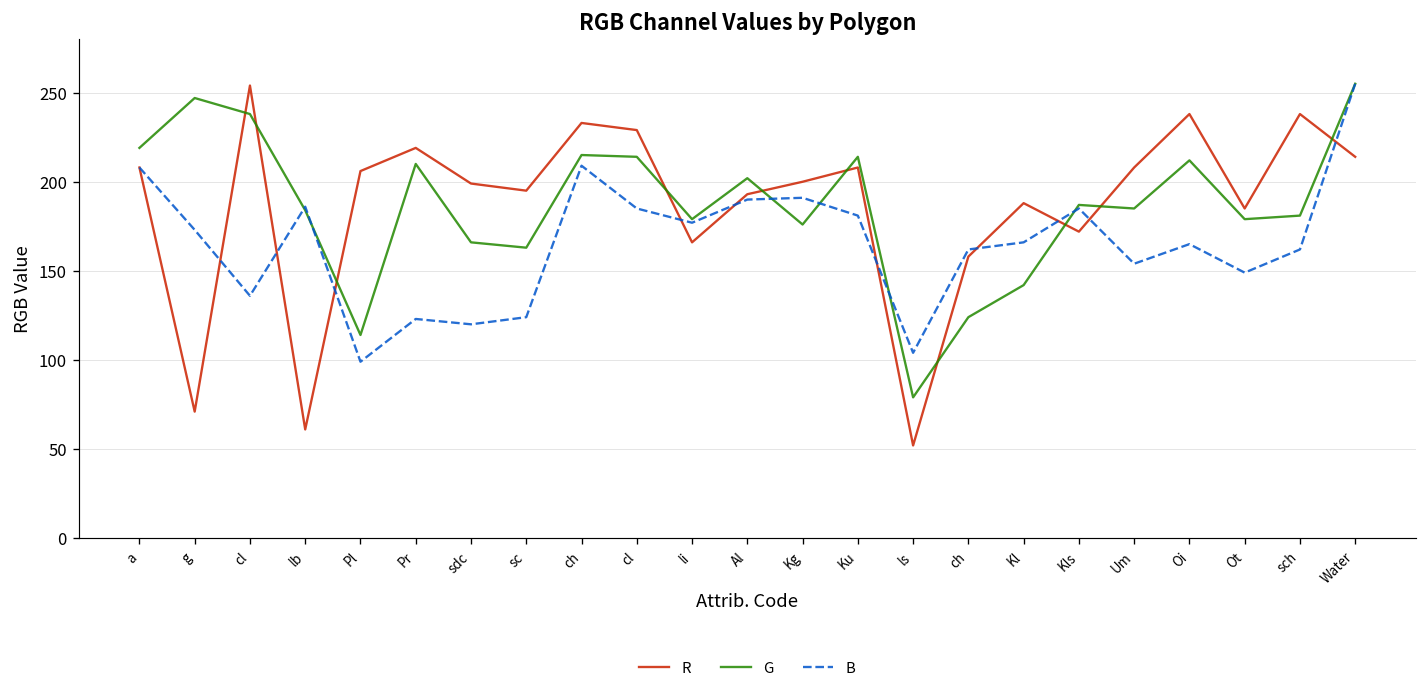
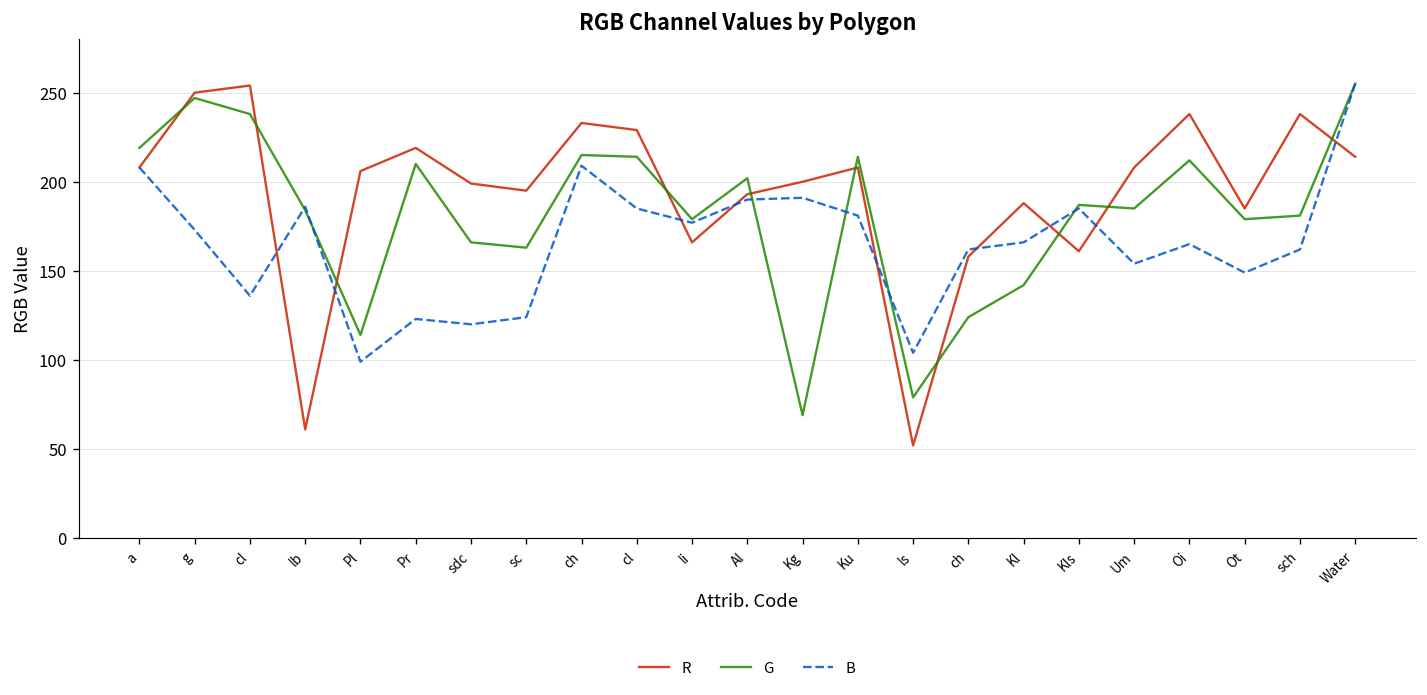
  {
    "R": {
-     "g": 71,
+     "g": 250,
      "lb": 61,
      "Pl": 206,
      "Pr": 219,
      "sdc": 199,
      "sc": 195,
      "li": 166,
      "Al": 193,
      "Kg": 200,
      "Ku": 208,
      "ls": 52,
      "Kl": 188,
-     "Kls": 172,
+     "Kls": 161,
      "Um": 208,
      "Oi": 238,
      "Ot": 185,
      "sch": 238,
      "Water": 214
    },
    "G": {
      "a": 219,
      "g": 247,
      "lb": 184,
      "Pl": 114,
      "Pr": 210,
      "sdc": 166,
      "sc": 163,
      "li": 179,
      "Al": 202,
-     "Kg": 176,
+     "Kg": 69,
      "Ku": 214,
      "ls": 79,
      "Kl": 142,
      "Kls": 187,
      "Um": 185,
      "Oi": 212,
      "Ot": 179,
      "sch": 181
    },
    "B": {
      "g": 173,
      "lb": 186,
      "Pl": 99,
      "Pr": 123,
      "sdc": 120,
      "sc": 124,
      "li": 177,
      "Al": 190,
      "Kg": 191,
      "Ku": 181,
      "ls": 104,
      "Kl": 166,
      "Kls": 185,
      "Um": 154,
      "Oi": 165,
      "Ot": 149,
      "sch": 162
    }
  }
